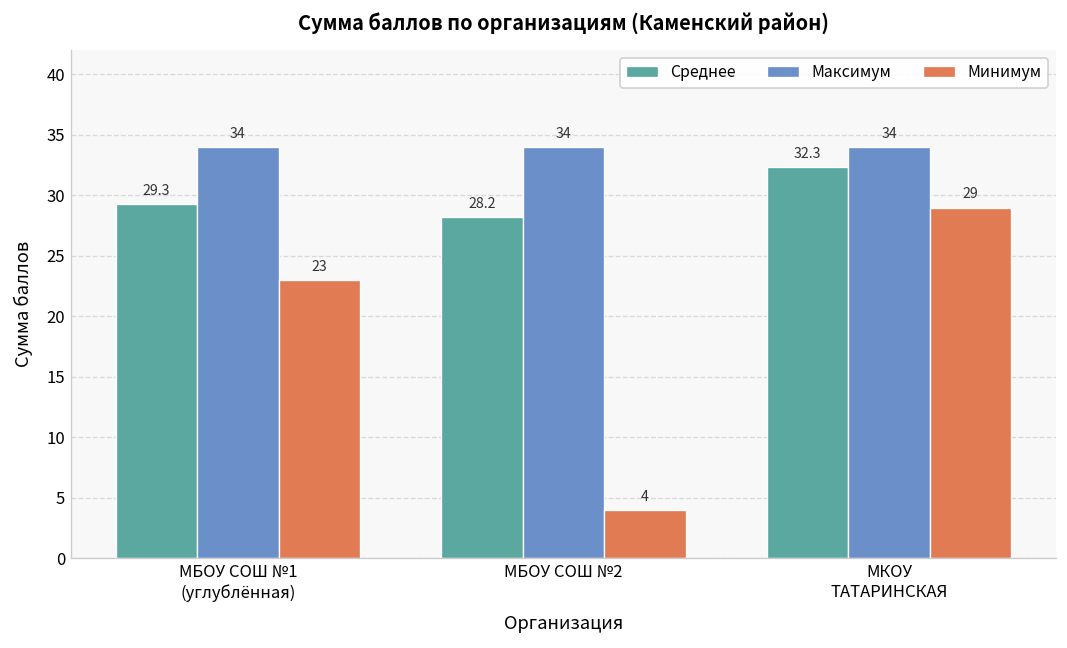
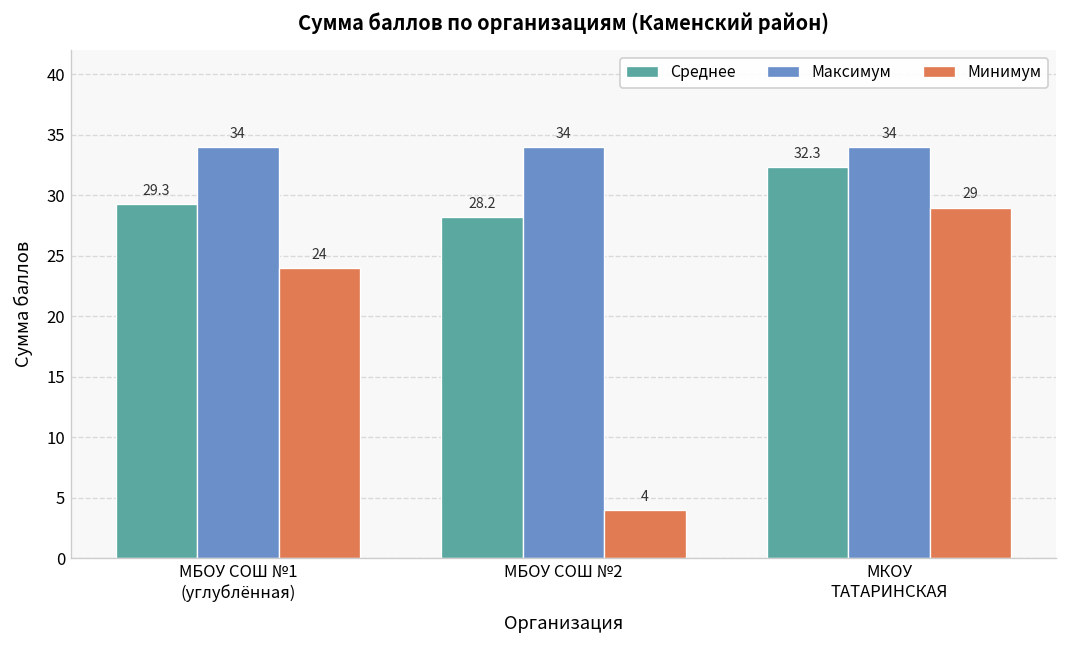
  {
    "Минимум": {
-     "МБОУ СОШ №1 (углублённая)": 23,
+     "МБОУ СОШ №1 (углублённая)": 24,
      "МБОУ СОШ №2": 4,
      "МКОУ ТАТАРИНСКАЯ": 29
    }
  }
